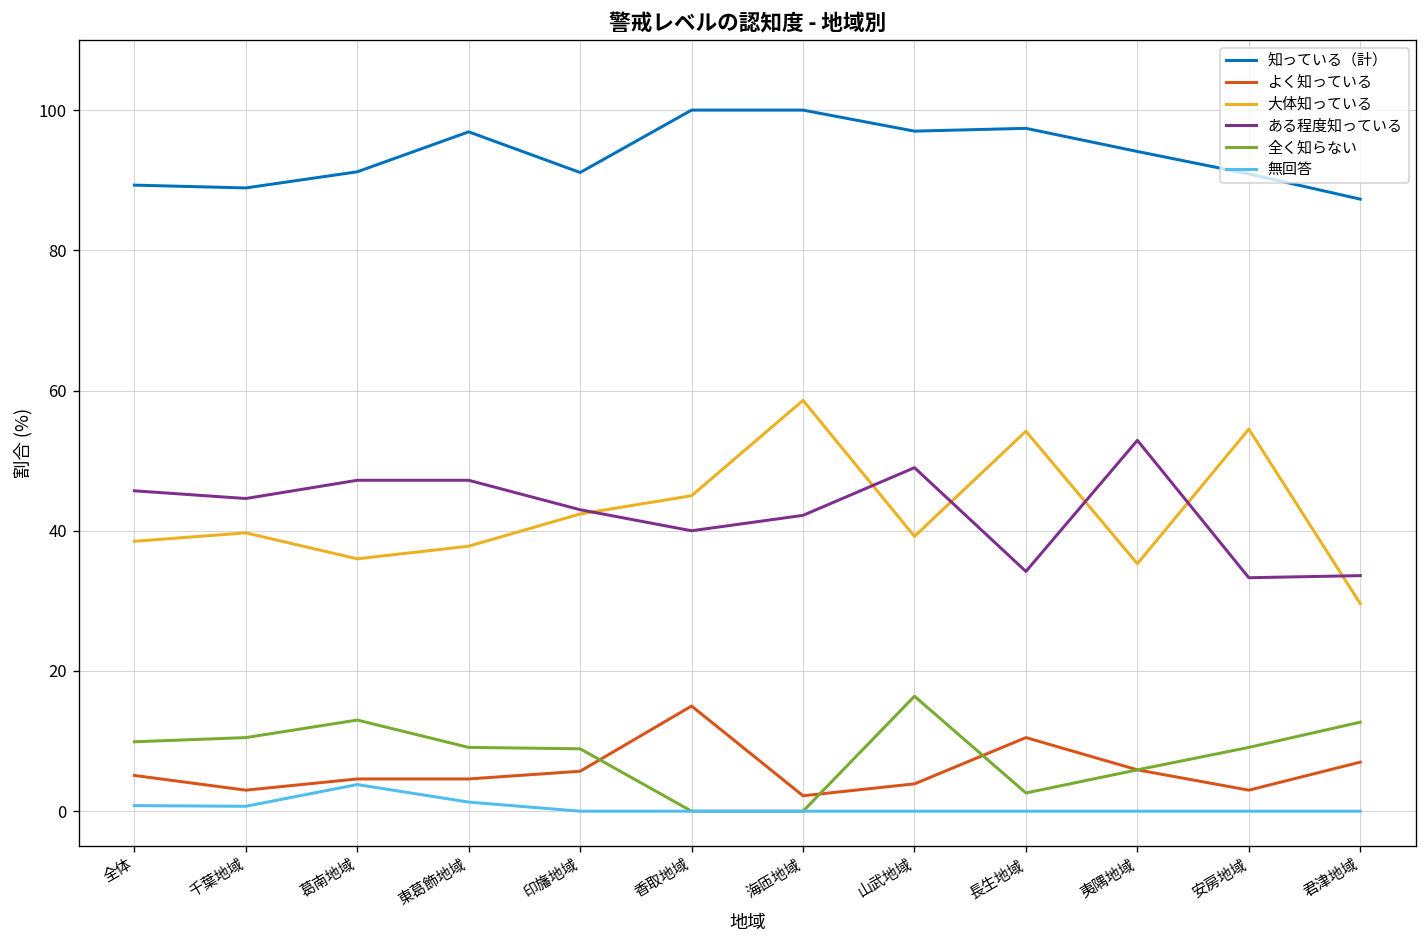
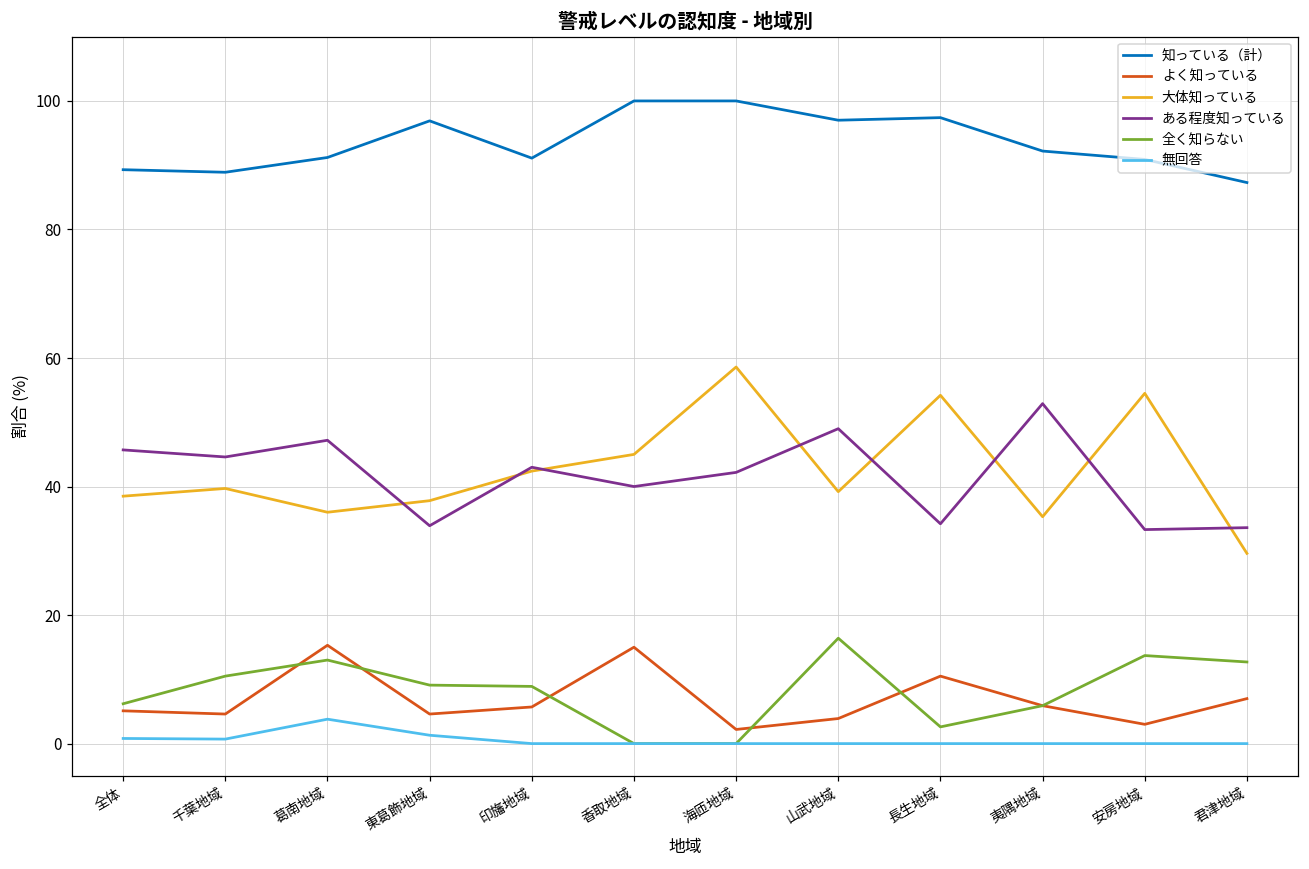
  {
    "知っている（計）": {
      "全体": 89,
      "千葉地域": 89,
      "葛南地域": 91,
      "東葛飾地域": 97,
      "印旛地域": 91,
      "香取地域": 100,
      "海匝地域": 100,
      "山武地域": 97,
      "長生地域": 97,
-     "夷隅地域": 94,
+     "夷隅地域": 92,
      "君津地域": 87
    },
    "よく知っている": {
      "全体": 5,
-     "千葉地域": 3,
-     "葛南地域": 5,
+     "千葉地域": 5,
+     "葛南地域": 15,
      "東葛飾地域": 5,
      "印旛地域": 6,
      "香取地域": 15,
      "海匝地域": 2,
      "山武地域": 4,
      "長生地域": 11,
      "安房地域": 3,
      "君津地域": 7
    },
    "大体知っている": {
      "全体": 39,
      "千葉地域": 40,
      "葛南地域": 36,
      "東葛飾地域": 38,
      "印旛地域": 42,
      "香取地域": 45,
      "海匝地域": 59,
      "山武地域": 39,
      "長生地域": 54,
      "夷隅地域": 35,
      "安房地域": 55,
      "君津地域": 30
    },
    "ある程度知っている": {
      "全体": 46,
      "千葉地域": 45,
      "葛南地域": 47,
-     "東葛飾地域": 47,
+     "東葛飾地域": 34,
      "印旛地域": 43,
      "香取地域": 40,
      "海匝地域": 42,
      "山武地域": 49,
      "長生地域": 34,
      "夷隅地域": 53,
      "安房地域": 33,
      "君津地域": 34
    },
    "全く知らない": {
-     "全体": 10,
+     "全体": 6,
      "千葉地域": 11,
      "葛南地域": 13,
      "東葛飾地域": 9,
      "印旛地域": 9,
      "山武地域": 16,
      "長生地域": 3,
-     "安房地域": 9,
+     "安房地域": 14,
      "君津地域": 13
    },
    "無回答": {
      "全体": 1,
      "千葉地域": 1,
      "葛南地域": 4,
      "東葛飾地域": 1,
      "印旛地域": 0,
      "山武地域": 0,
      "長生地域": 0,
      "夷隅地域": 0,
      "安房地域": 0,
      "君津地域": 0
    }
  }
